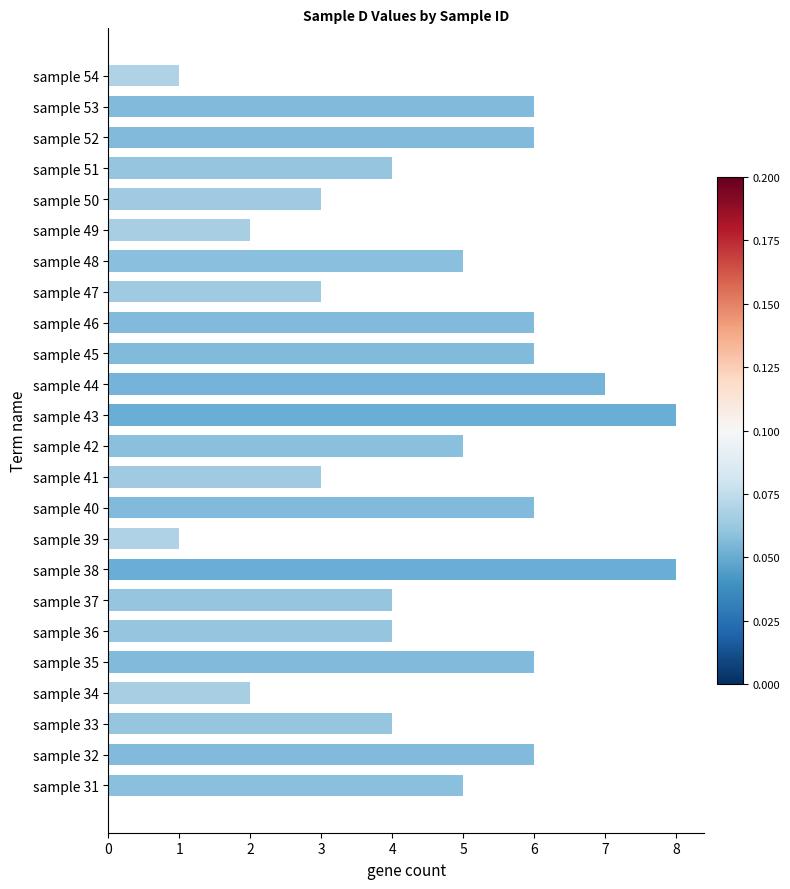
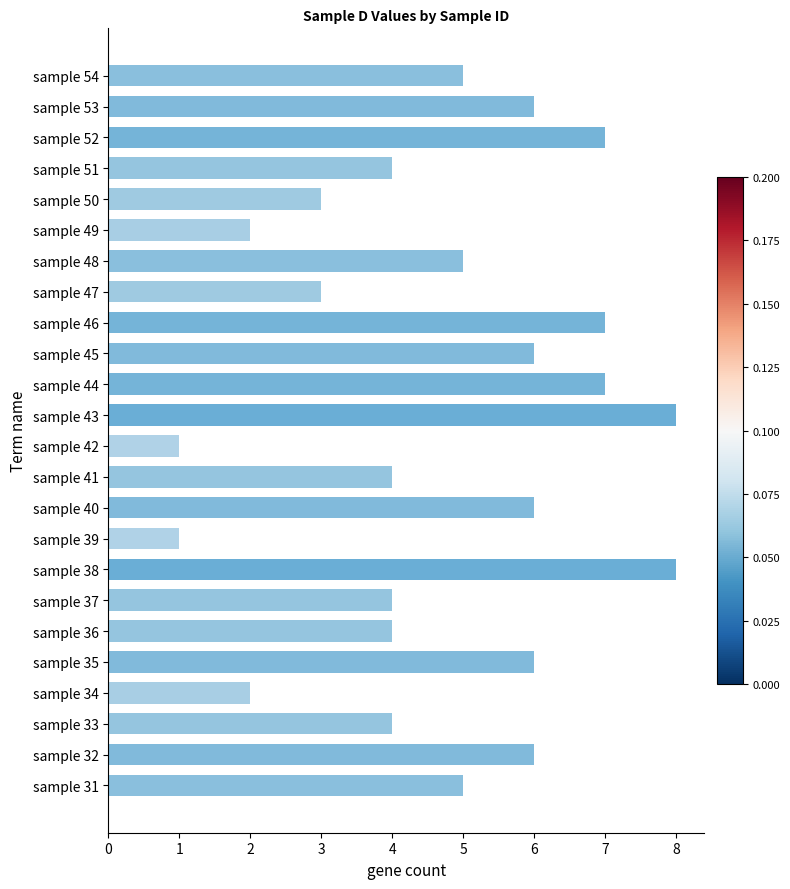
  {
-   "sample 54": 1,
+   "sample 54": 5,
    "sample 53": 6,
-   "sample 52": 6,
+   "sample 52": 7,
    "sample 51": 4,
    "sample 50": 3,
    "sample 49": 2,
    "sample 48": 5,
    "sample 47": 3,
-   "sample 46": 6,
+   "sample 46": 7,
    "sample 45": 6,
    "sample 44": 7,
    "sample 43": 8,
-   "sample 42": 5,
-   "sample 41": 3,
+   "sample 42": 1,
+   "sample 41": 4,
    "sample 40": 6,
    "sample 39": 1,
    "sample 38": 8,
    "sample 37": 4,
    "sample 36": 4,
    "sample 35": 6,
    "sample 34": 2,
    "sample 33": 4,
    "sample 32": 6,
    "sample 31": 5
  }
